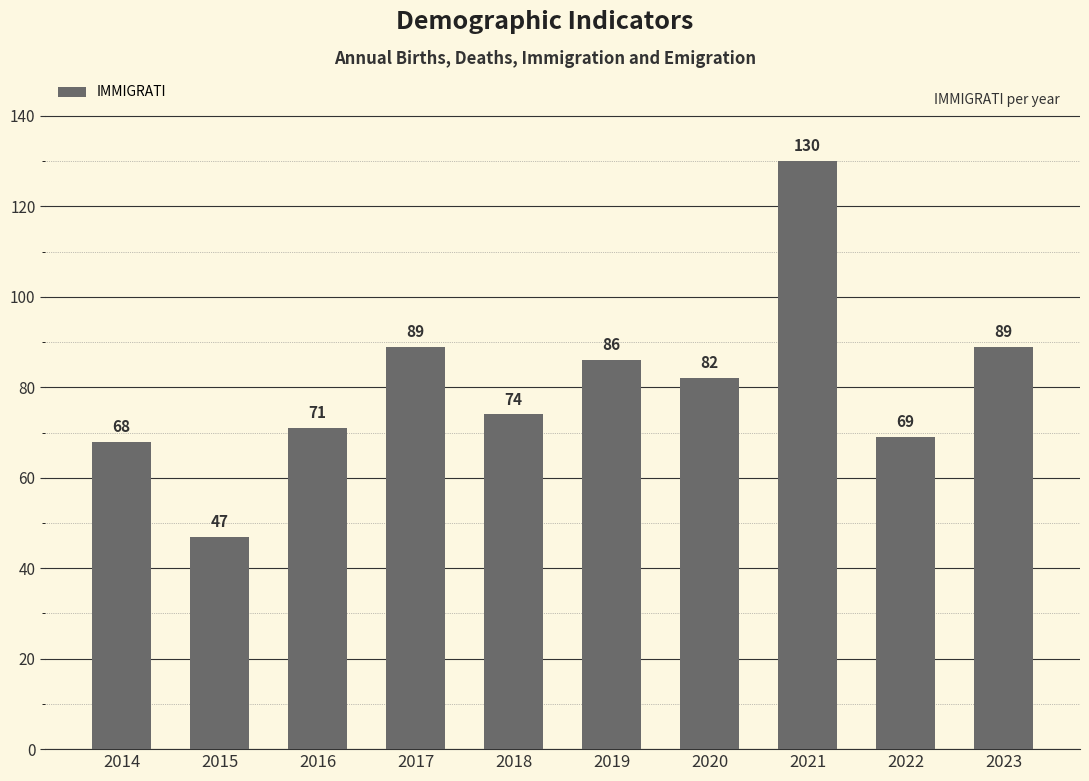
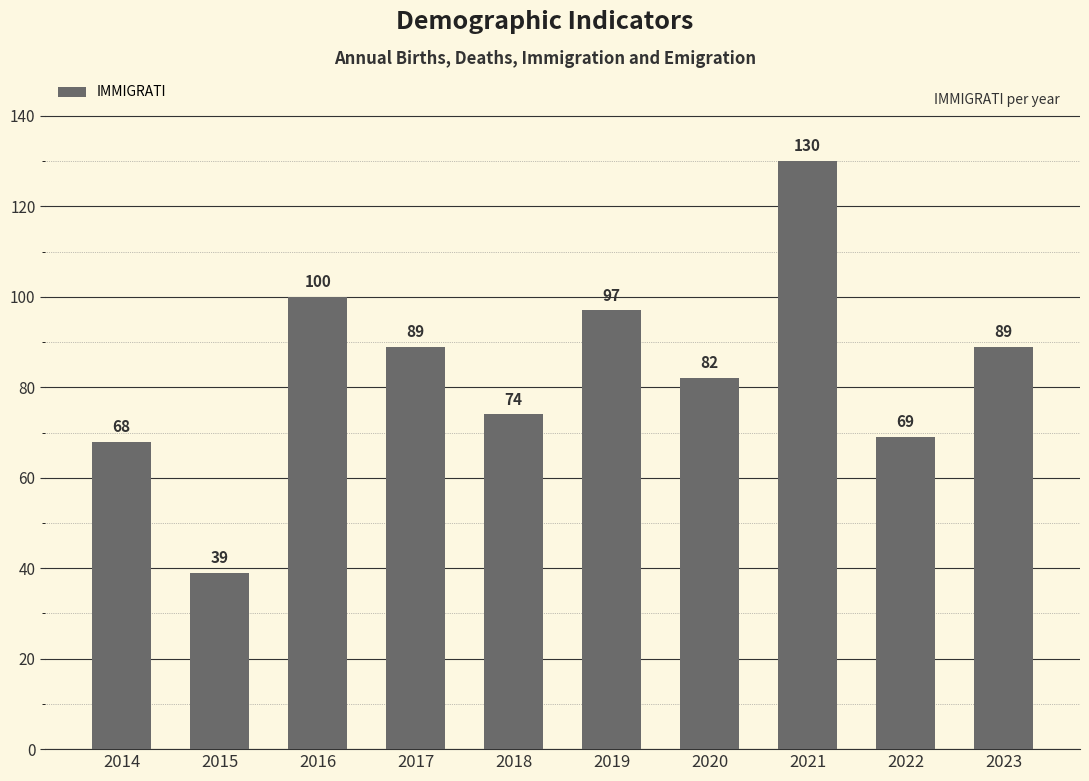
  {
    "2014": 68,
-   "2015": 47,
-   "2016": 71,
+   "2015": 39,
+   "2016": 100,
    "2017": 89,
    "2018": 74,
-   "2019": 86,
+   "2019": 97,
    "2020": 82,
    "2021": 130,
    "2022": 69,
    "2023": 89
  }
